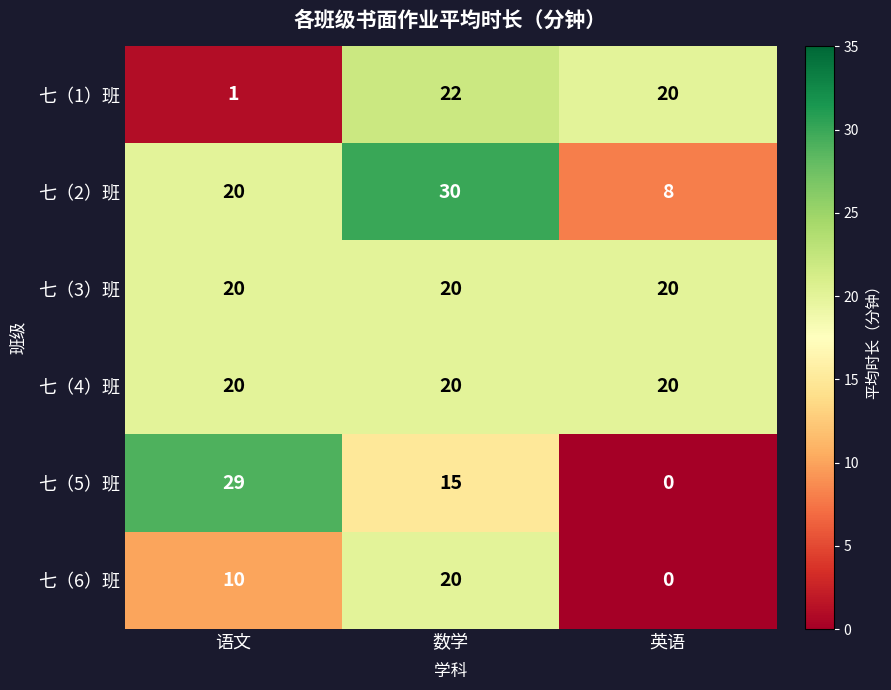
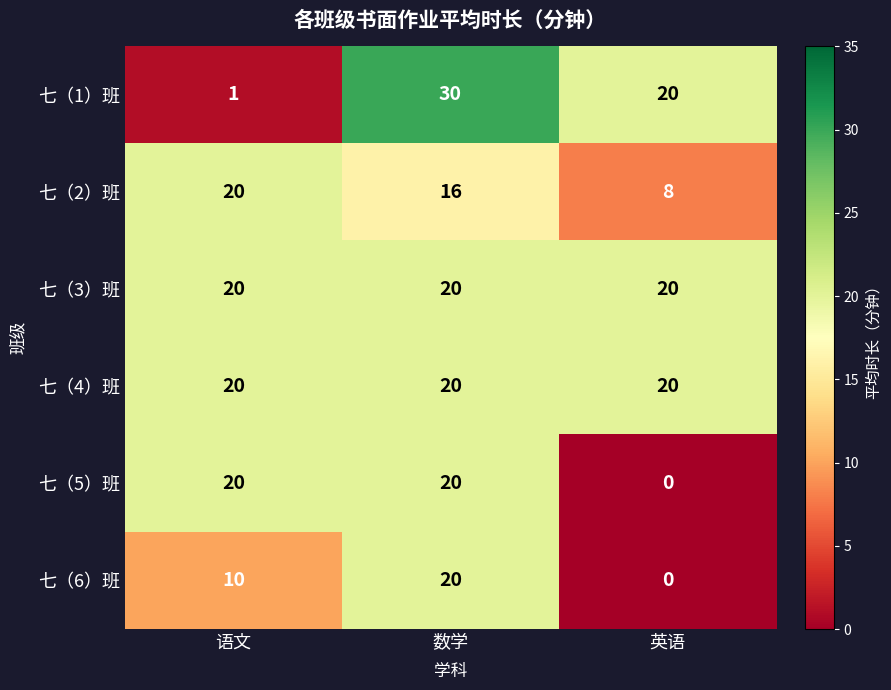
  {
    "七（1）班": {
      "语文": 1,
-     "数学": 22,
+     "数学": 30,
      "英语": 20
    },
    "七（2）班": {
      "语文": 20,
-     "数学": 30,
+     "数学": 16,
      "英语": 8
    },
    "七（3）班": {
      "语文": 20,
      "数学": 20,
      "英语": 20
    },
    "七（4）班": {
      "语文": 20,
      "数学": 20,
      "英语": 20
    },
    "七（5）班": {
-     "语文": 29,
-     "数学": 15,
+     "语文": 20,
+     "数学": 20,
      "英语": 0
    },
    "七（6）班": {
      "语文": 10,
      "数学": 20,
      "英语": 0
    }
  }
